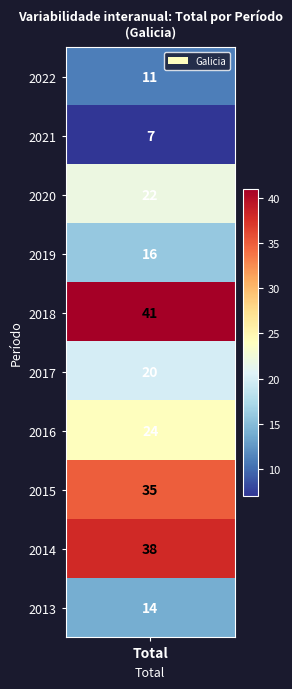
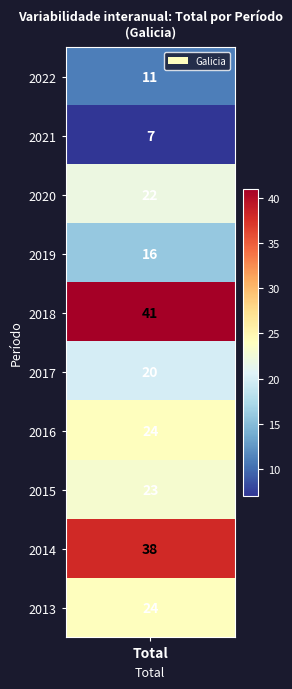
  {
    "2022": {
      "Total": 11
    },
    "2021": {
      "Total": 7
    },
    "2019": {
      "Total": 16
    },
    "2018": {
      "Total": 41
    },
    "2016": {
      "Total": 24
    },
    "2015": {
-     "Total": 35
+     "Total": 23
    },
    "2014": {
      "Total": 38
    },
    "2013": {
-     "Total": 14
+     "Total": 24
    }
  }
